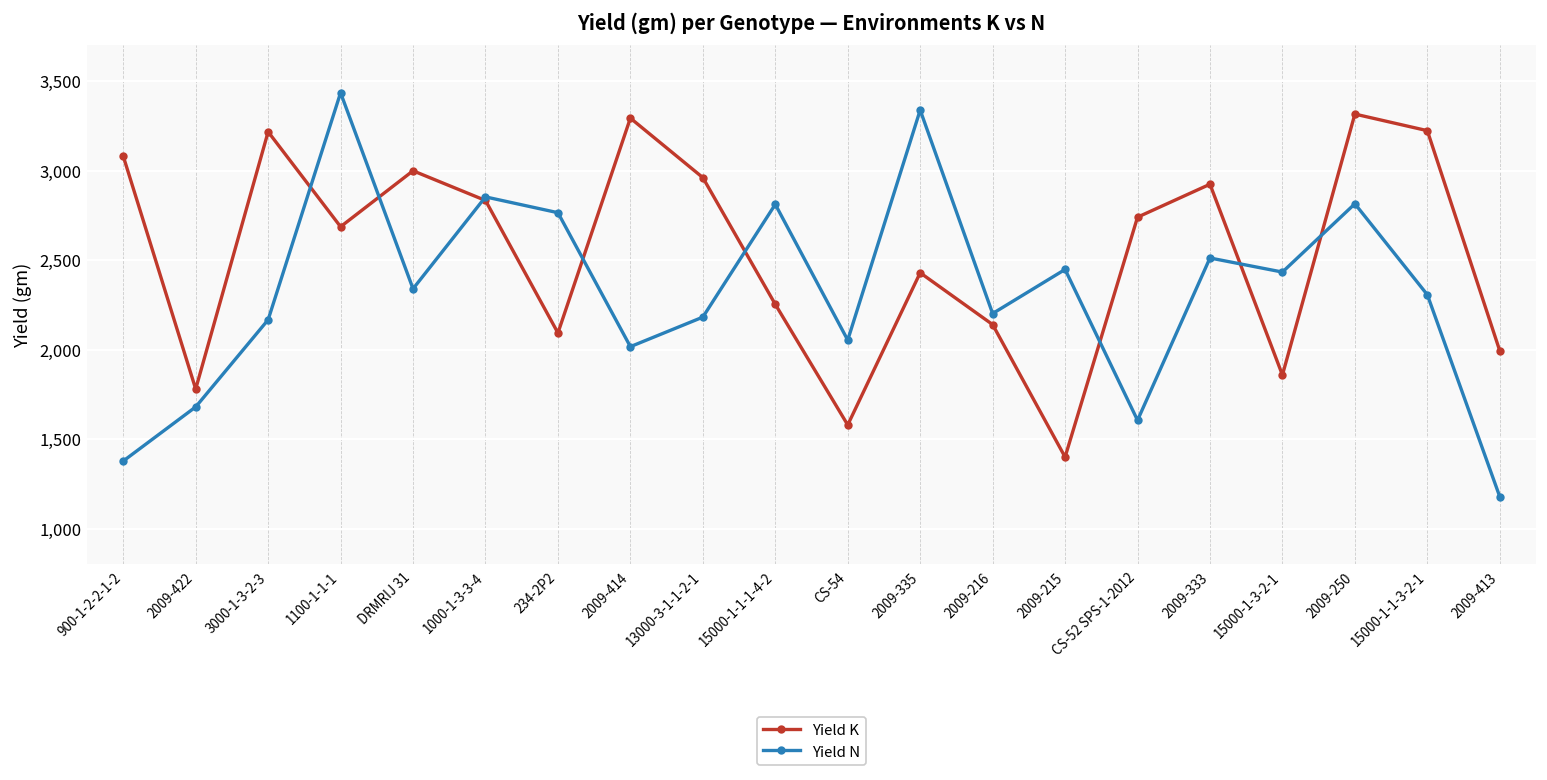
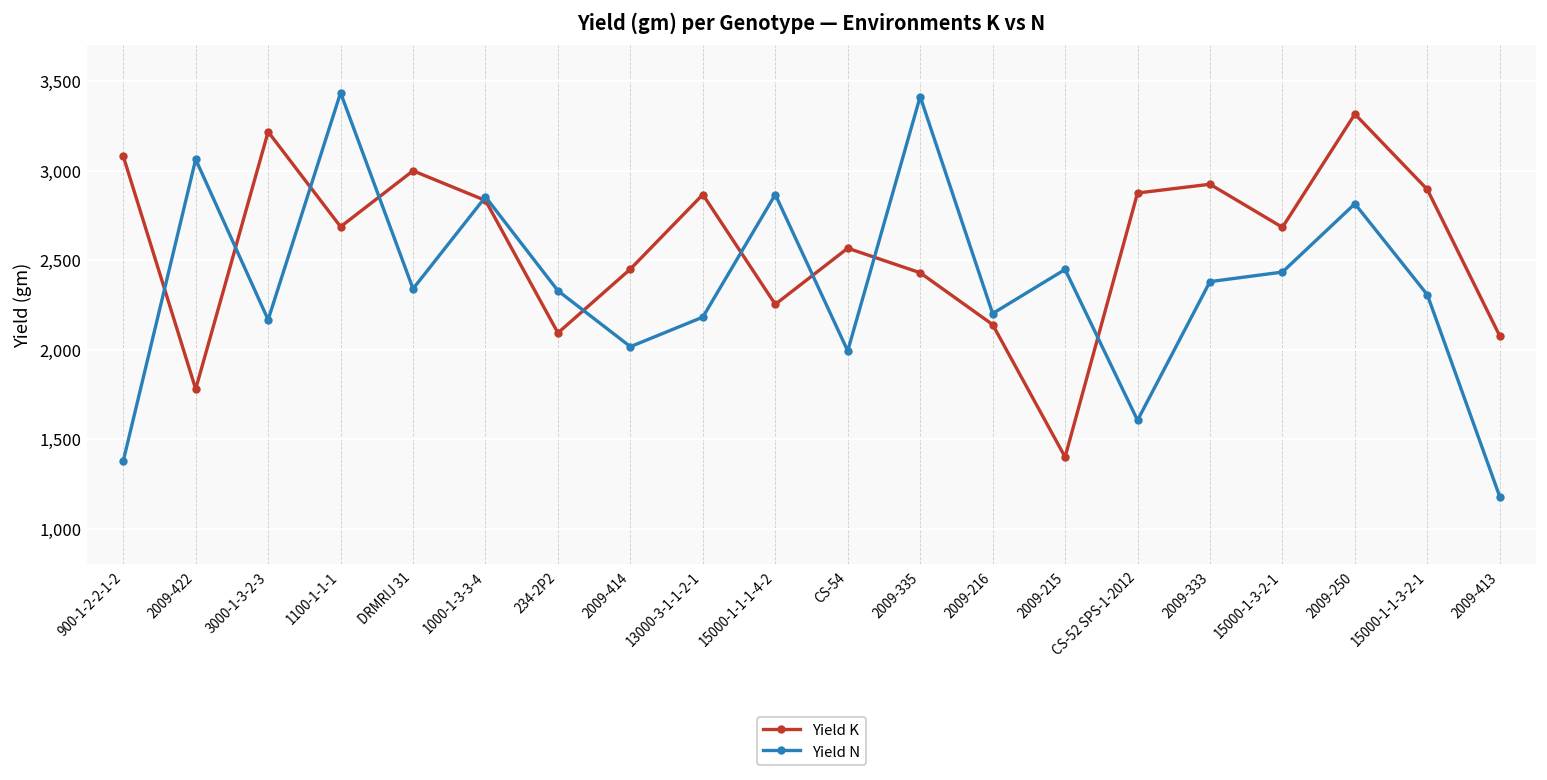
  {
    "Yield K": {
      "900-1-2-2-1-2": "3,080",
      "2009-422": "1,780",
      "3000-1-3-2-3": "3,220",
      "1100-1-1-1": "2,690",
      "DRMRIJ 31": "3,000",
      "1000-1-3-3-4": "2,830",
      "234-2P2": "2,090",
-     "2009-414": "3,290",
-     "13000-3-1-1-2-1": "2,960",
+     "2009-414": "2,450",
+     "13000-3-1-1-2-1": "2,870",
      "15000-1-1-1-4-2": "2,250",
-     "CS-54": "1,580",
+     "CS-54": "2,570",
      "2009-335": "2,430",
      "2009-216": "2,140",
      "2009-215": "1,400",
-     "CS-52 SPS-1-2012": "2,740",
+     "CS-52 SPS-1-2012": "2,880",
      "2009-333": "2,920",
-     "15000-1-3-2-1": "1,860",
+     "15000-1-3-2-1": "2,680",
      "2009-250": "3,320",
-     "15000-1-1-3-2-1": "3,220",
-     "2009-413": "1,990"
+     "15000-1-1-3-2-1": "2,890",
+     "2009-413": "2,080"
    },
    "Yield N": {
      "900-1-2-2-1-2": "1,380",
-     "2009-422": "1,680",
+     "2009-422": "3,060",
      "3000-1-3-2-3": "2,170",
      "1100-1-1-1": "3,440",
      "DRMRIJ 31": "2,340",
      "1000-1-3-3-4": "2,850",
-     "234-2P2": "2,770",
+     "234-2P2": "2,330",
      "2009-414": "2,020",
      "13000-3-1-1-2-1": "2,180",
-     "15000-1-1-1-4-2": "2,810",
-     "CS-54": "2,050",
-     "2009-335": "3,340",
+     "15000-1-1-1-4-2": "2,870",
+     "CS-54": "1,990",
+     "2009-335": "3,410",
      "2009-216": "2,200",
      "2009-215": "2,450",
      "CS-52 SPS-1-2012": "1,610",
-     "2009-333": "2,510",
+     "2009-333": "2,380",
      "15000-1-3-2-1": "2,430",
      "2009-250": "2,810",
      "15000-1-1-3-2-1": "2,310",
      "2009-413": "1,180"
    }
  }
